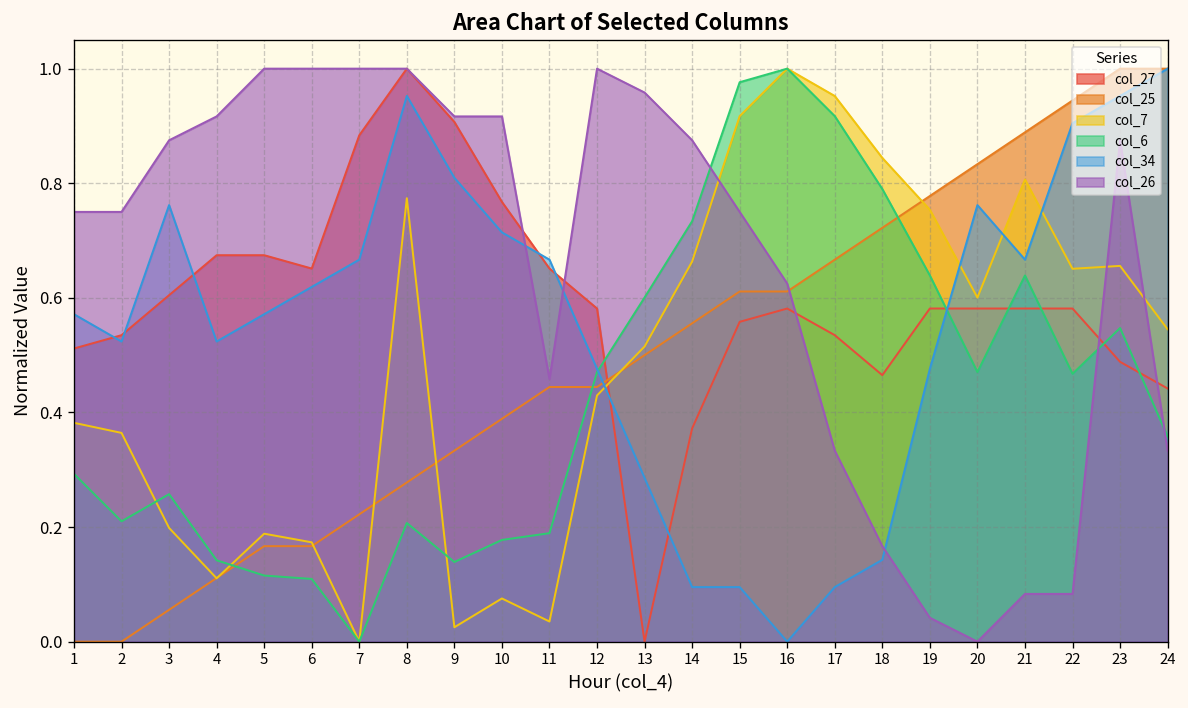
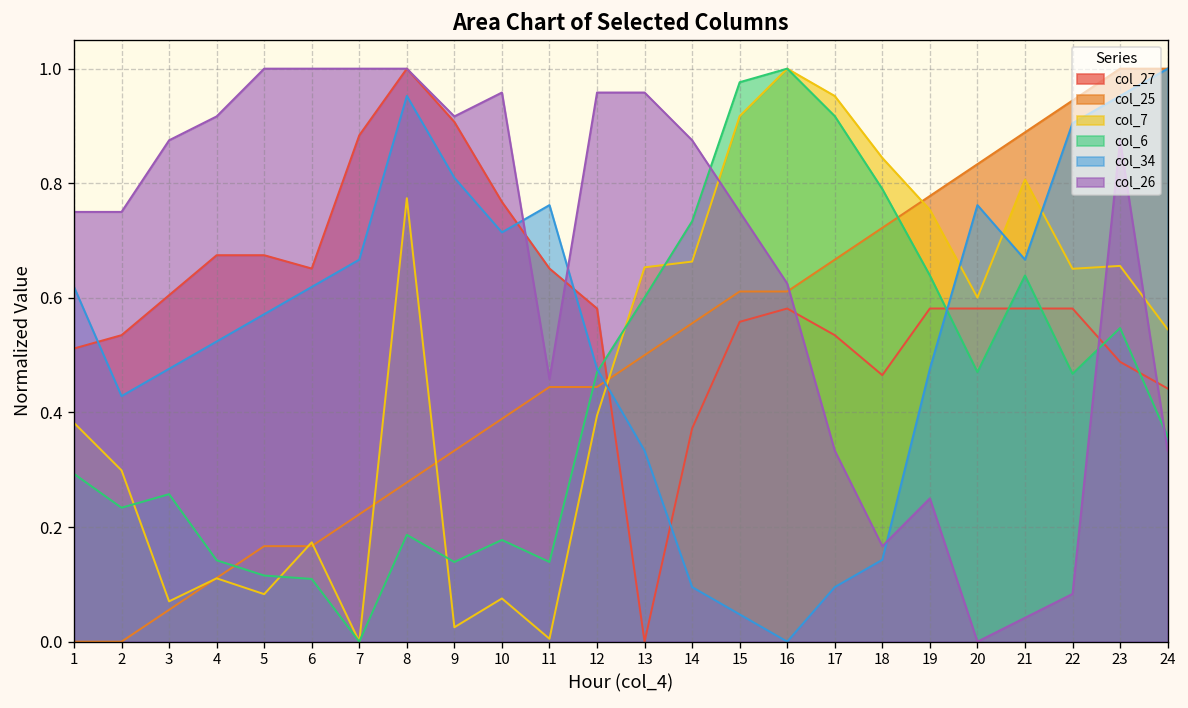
  {
    "col_7": {
      "1": 0.38,
-     "2": 0.36,
-     "3": 0.20,
-     "5": 0.19,
+     "2": 0.30,
+     "3": 0.07,
+     "5": 0.08,
      "6": 0.17,
      "8": 0.77,
      "9": 0.03,
      "10": 0.08,
-     "11": 0.04,
-     "12": 0.43,
-     "13": 0.52,
+     "11": 0.01,
+     "12": 0.39,
+     "13": 0.65,
      "14": 0.66,
      "15": 0.92,
      "17": 0.95,
      "18": 0.84,
      "19": 0.75,
      "20": 0.60,
      "21": 0.81,
      "22": 0.65,
      "23": 0.66,
      "24": 0.55
    },
    "col_6": {
      "1": 0.29,
-     "2": 0.21,
+     "2": 0.23,
      "3": 0.26,
      "4": 0.14,
      "5": 0.12,
      "6": 0.11,
-     "8": 0.21,
+     "8": 0.19,
      "9": 0.14,
      "10": 0.18,
-     "11": 0.19,
+     "11": 0.14,
      "12": 0.47,
      "13": 0.60,
      "14": 0.73,
      "15": 0.98,
      "17": 0.92,
      "18": 0.79,
      "19": 0.64,
      "20": 0.47,
      "21": 0.64,
      "22": 0.47,
      "23": 0.55,
      "24": 0.36
    },
    "col_34": {
-     "1": 0.57,
-     "2": 0.52,
-     "3": 0.76,
+     "1": 0.62,
+     "2": 0.43,
+     "3": 0.48,
      "4": 0.52,
      "5": 0.57,
      "6": 0.62,
      "7": 0.67,
      "8": 0.95,
      "9": 0.81,
      "10": 0.71,
-     "11": 0.67,
+     "11": 0.76,
      "12": 0.48,
-     "13": 0.29,
+     "13": 0.33,
      "14": 0.10,
-     "15": 0.10,
+     "15": 0.05,
      "16": 0.00,
      "17": 0.10,
      "18": 0.14,
      "19": 0.48,
      "20": 0.76,
      "21": 0.67
    },
    "col_26": {
      "1": 0.75,
      "2": 0.75,
      "3": 0.88,
      "4": 0.92,
      "5": 1.00,
      "6": 1.00,
      "7": 1.00,
      "9": 0.92,
-     "10": 0.92,
+     "10": 0.96,
      "11": 0.46,
-     "12": 1.00,
+     "12": 0.96,
      "13": 0.96,
      "14": 0.88,
      "15": 0.75,
      "16": 0.63,
      "17": 0.33,
      "18": 0.17,
-     "19": 0.04,
+     "19": 0.25,
      "20": 0.00,
-     "21": 0.08,
+     "21": 0.04,
      "22": 0.08,
      "24": 0.33
    }
  }
